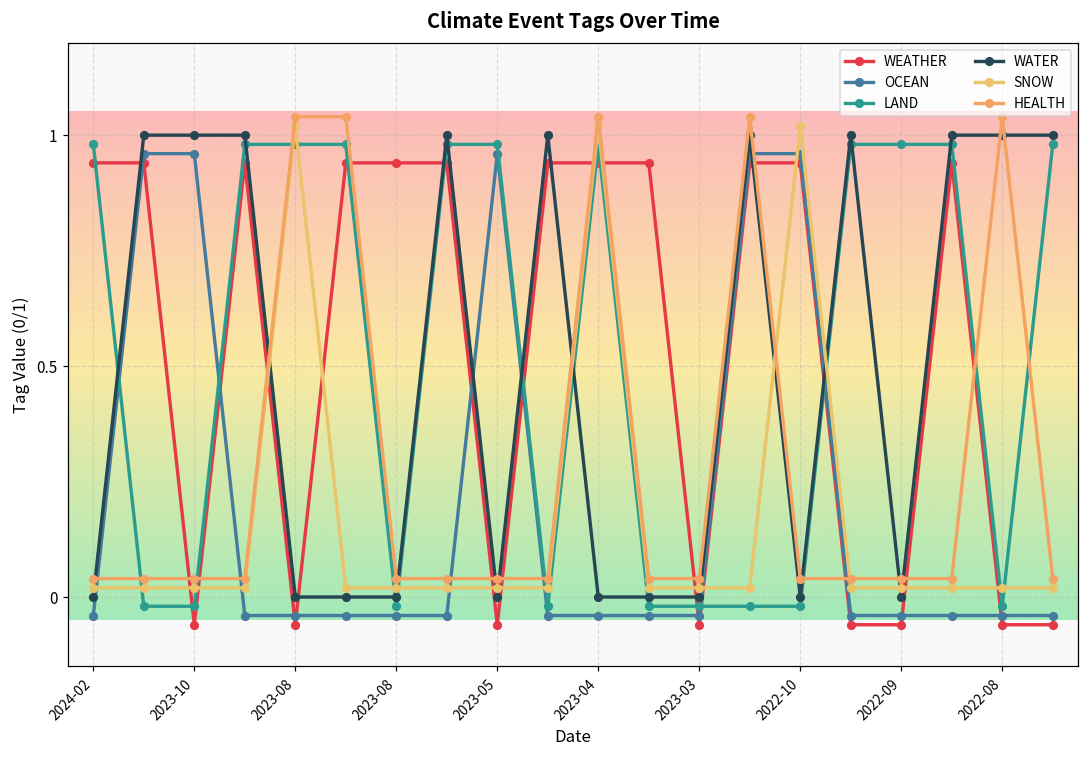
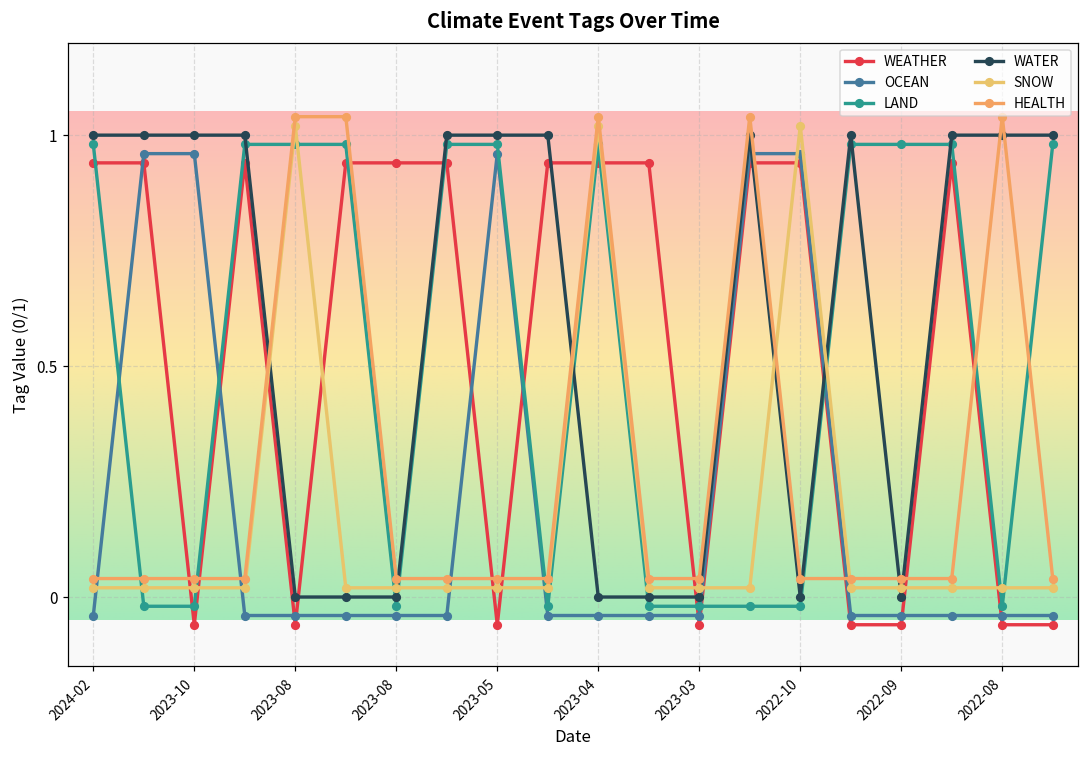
  {
    "WEATHER": {
      "2024-02": 0.94,
      "2023-05": -0.06,
      "2022-10": 0.94,
      "2022-08": -0.06
    },
    "WATER": {
-     "2024-02": 0,
-     "2023-05": 0,
+     "2024-02": 1,
+     "2023-05": 1,
      "2022-10": 0,
      "2022-08": 1
    }
  }
